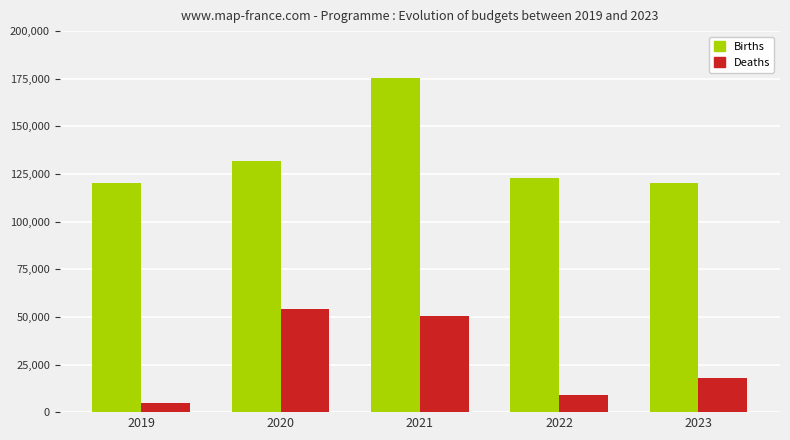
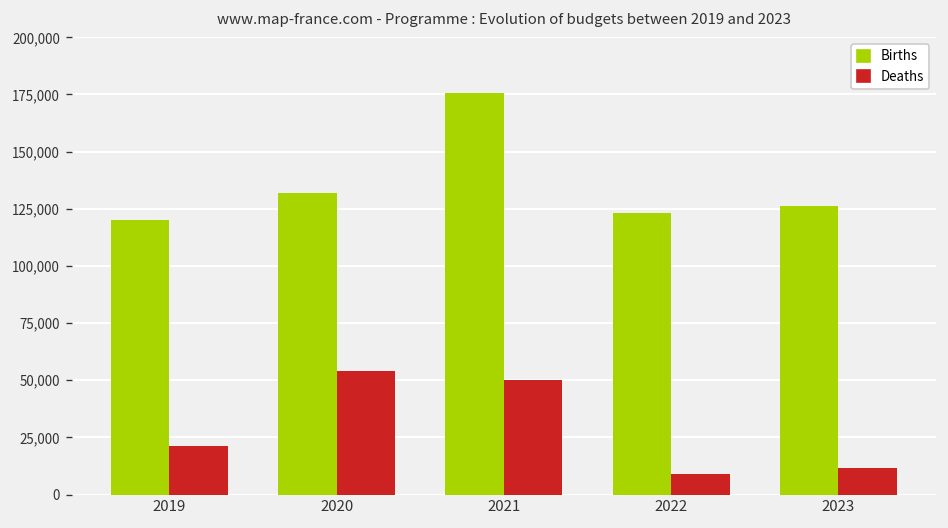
  {
    "Births": {
      "2019": "120,000",
      "2020": "132,000",
      "2021": "176,000",
      "2022": "123,000",
-     "2023": "120,000"
+     "2023": "126,000"
    },
    "Deaths": {
-     "2019": "5,000",
+     "2019": "21,000",
      "2020": "54,000",
      "2021": "50,000",
      "2022": "9,000",
-     "2023": "18,000"
+     "2023": "11,000"
    }
  }
